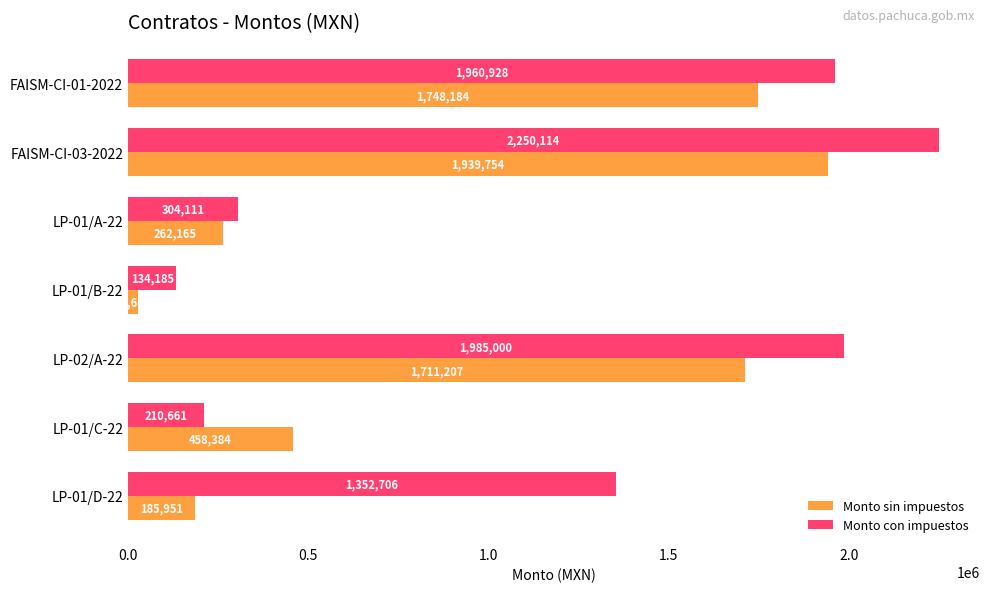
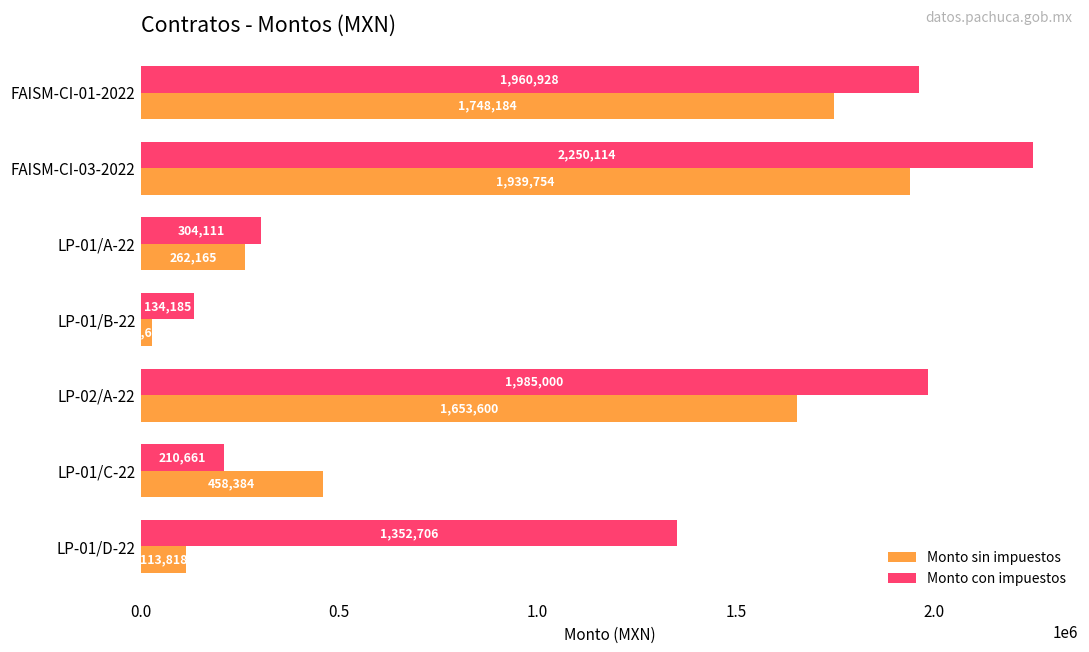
  {
    "Monto sin impuestos": {
      "FAISM-CI-01-2022": "1,748,184",
      "FAISM-CI-03-2022": "1,939,754",
      "LP-01/A-22": "262,165",
-     "LP-02/A-22": "1,711,207",
+     "LP-02/A-22": "1,653,600",
      "LP-01/C-22": "458,384",
-     "LP-01/D-22": "185,951"
+     "LP-01/D-22": "113,818"
    },
    "Monto con impuestos": {
      "FAISM-CI-01-2022": "1,960,928",
      "FAISM-CI-03-2022": "2,250,114",
      "LP-01/A-22": "304,111",
      "LP-01/B-22": "134,185",
      "LP-02/A-22": "1,985,000",
      "LP-01/C-22": "210,661",
      "LP-01/D-22": "1,352,706"
    }
  }
